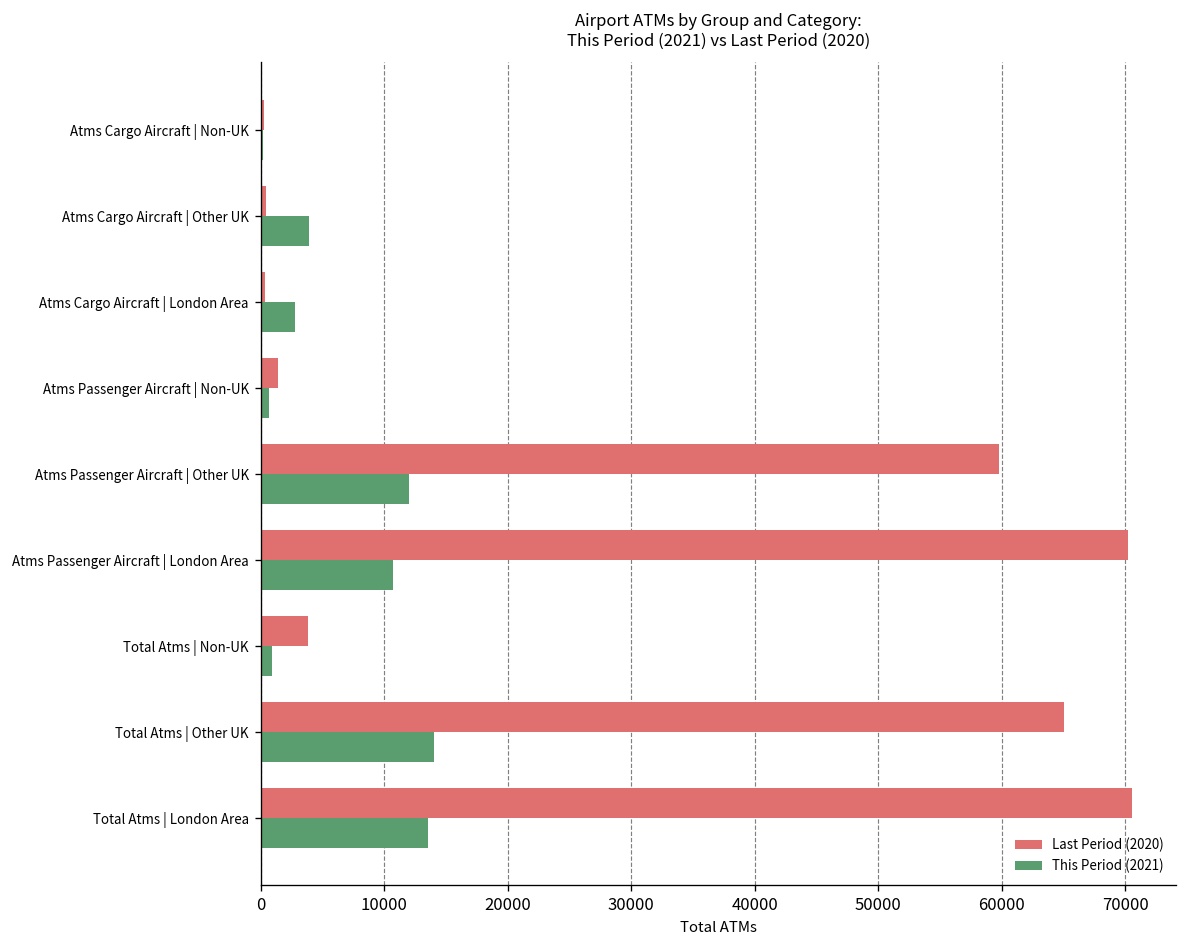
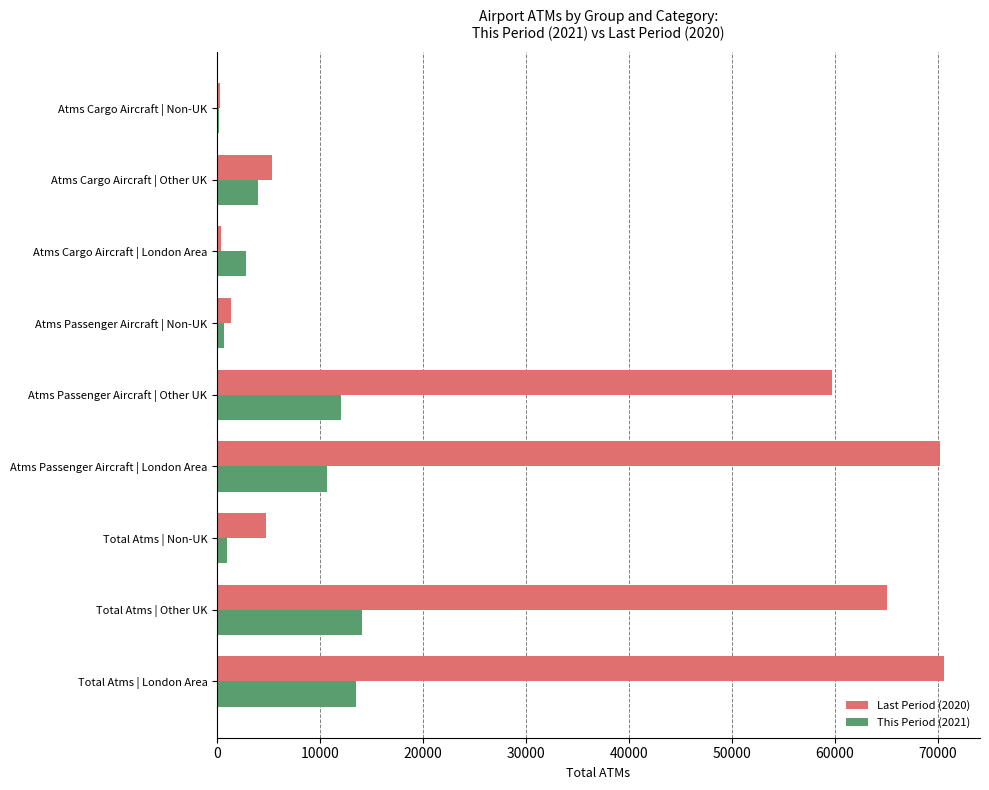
  {
    "Last Period (2020)": {
      "Atms Cargo Aircraft | Non-UK": 300,
-     "Atms Cargo Aircraft | Other UK": 500,
+     "Atms Cargo Aircraft | Other UK": 5300,
      "Atms Cargo Aircraft | London Area": 400,
      "Atms Passenger Aircraft | Non-UK": 1400,
      "Atms Passenger Aircraft | Other UK": 59700,
      "Atms Passenger Aircraft | London Area": 70200,
-     "Total Atms | Non-UK": 3800,
+     "Total Atms | Non-UK": 4800,
      "Total Atms | Other UK": 65100,
      "Total Atms | London Area": 70600
    },
    "This Period (2021)": {
      "Atms Cargo Aircraft | Other UK": 3900,
      "Atms Cargo Aircraft | London Area": 2800,
      "Atms Passenger Aircraft | Non-UK": 700,
      "Atms Passenger Aircraft | Other UK": 12000,
      "Atms Passenger Aircraft | London Area": 10700,
      "Total Atms | Non-UK": 900,
      "Total Atms | Other UK": 14000,
      "Total Atms | London Area": 13500
    }
  }
